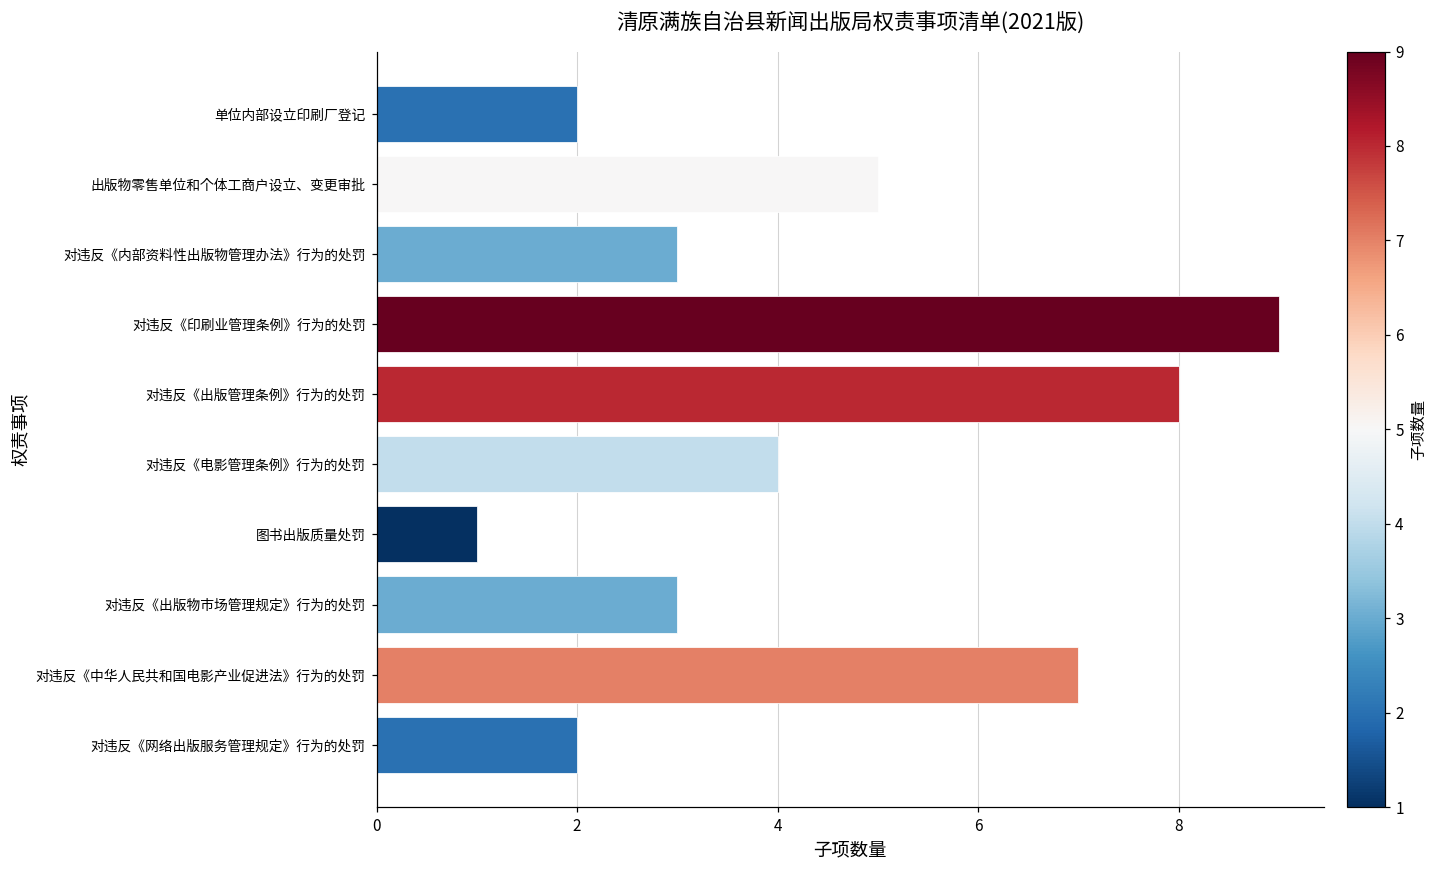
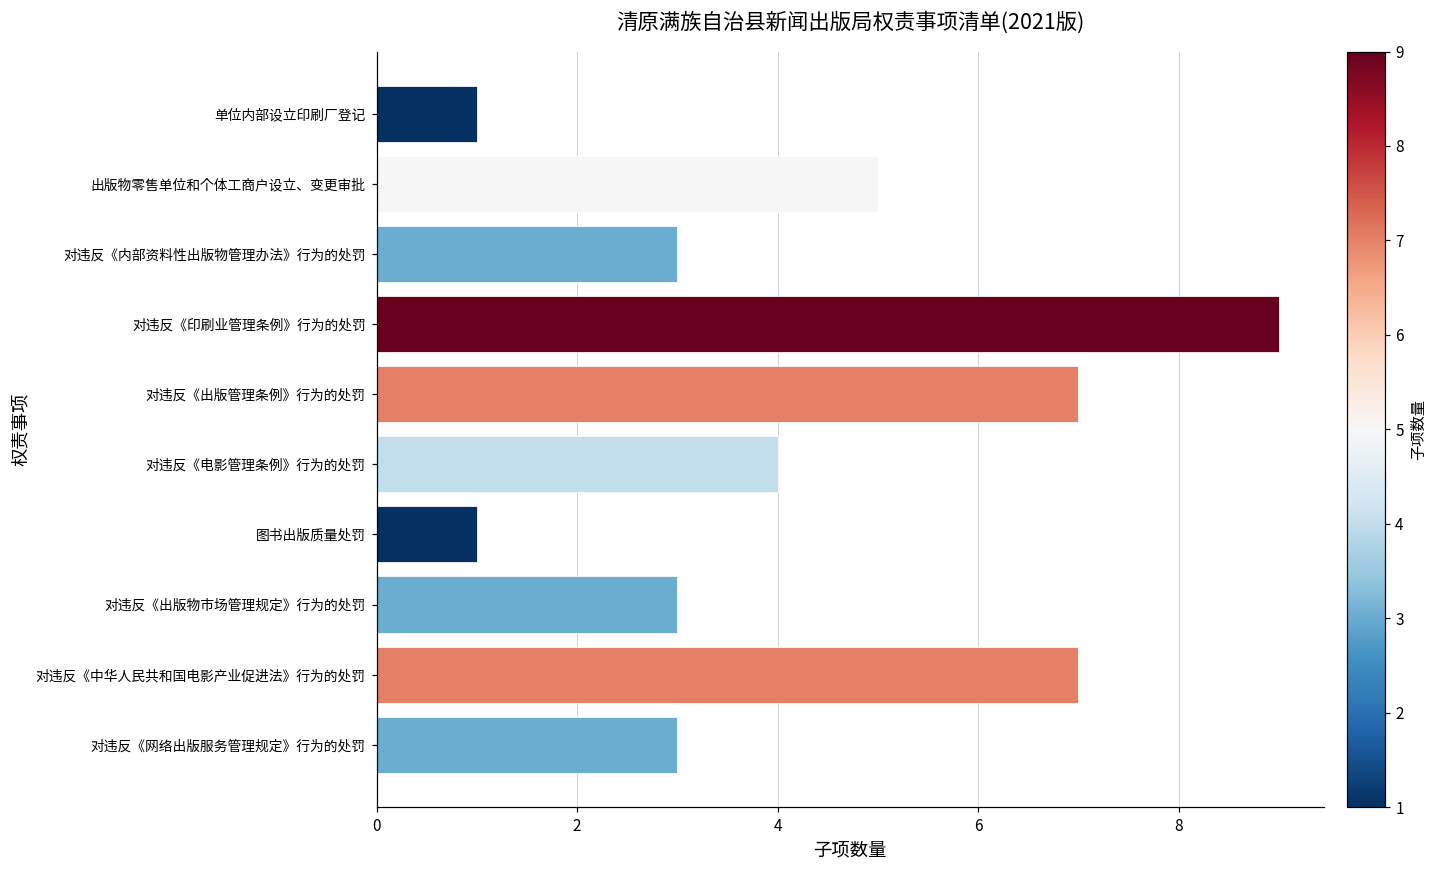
  {
-   "单位内部设立印刷厂登记": 2,
+   "单位内部设立印刷厂登记": 1,
    "出版物零售单位和个体工商户设立、变更审批": 5,
    "对违反《内部资料性出版物管理办法》行为的处罚": 3,
    "对违反《印刷业管理条例》行为的处罚": 9,
-   "对违反《出版管理条例》行为的处罚": 8,
+   "对违反《出版管理条例》行为的处罚": 7,
    "对违反《电影管理条例》行为的处罚": 4,
    "图书出版质量处罚": 1,
    "对违反《出版物市场管理规定》行为的处罚": 3,
    "对违反《中华人民共和国电影产业促进法》行为的处罚": 7,
-   "对违反《网络出版服务管理规定》行为的处罚": 2
+   "对违反《网络出版服务管理规定》行为的处罚": 3
  }
